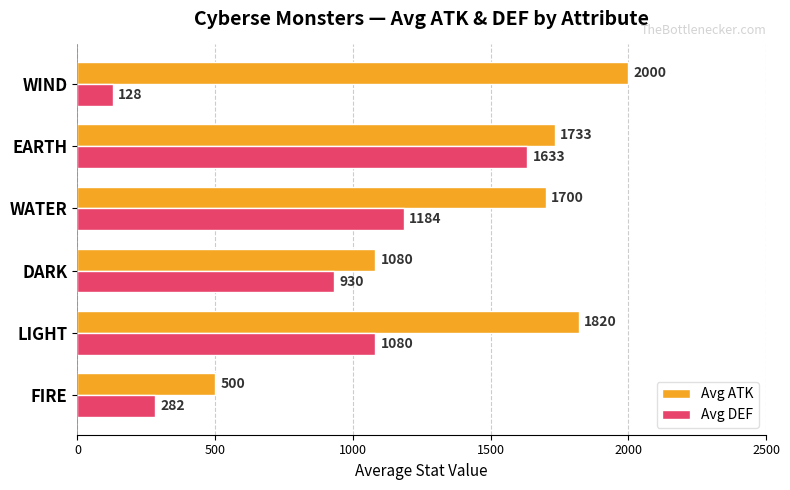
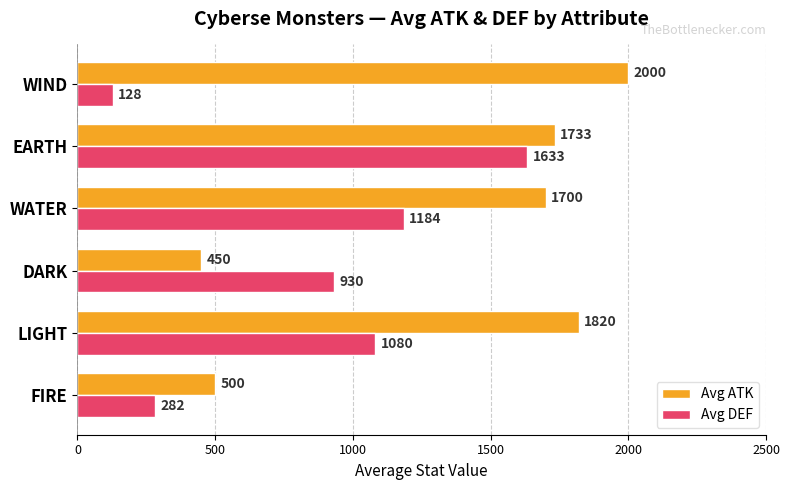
  {
    "Avg ATK": {
      "WIND": 2000,
      "EARTH": 1733,
      "WATER": 1700,
-     "DARK": 1080,
+     "DARK": 450,
      "LIGHT": 1820,
      "FIRE": 500
    },
    "Avg DEF": {
      "WIND": 128,
      "EARTH": 1633,
      "WATER": 1184,
      "DARK": 930,
      "LIGHT": 1080,
      "FIRE": 282
    }
  }
